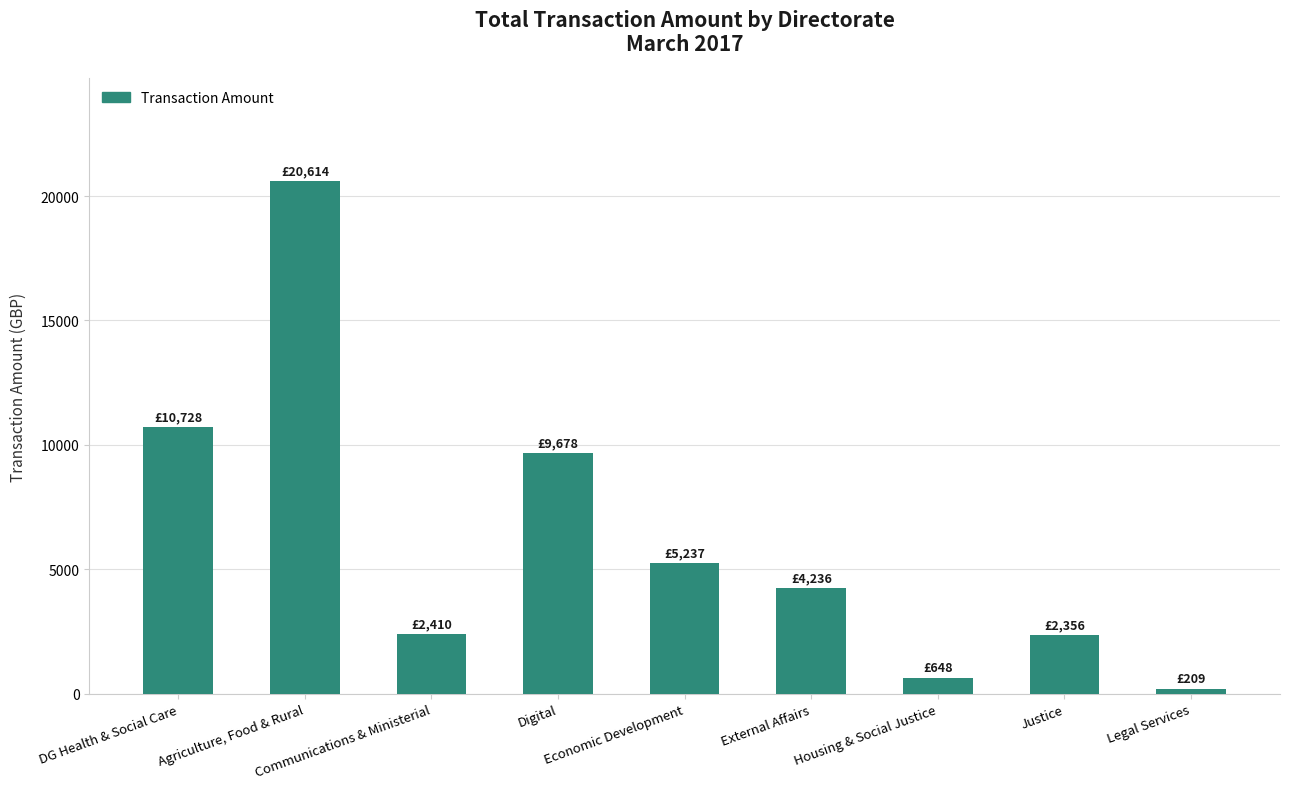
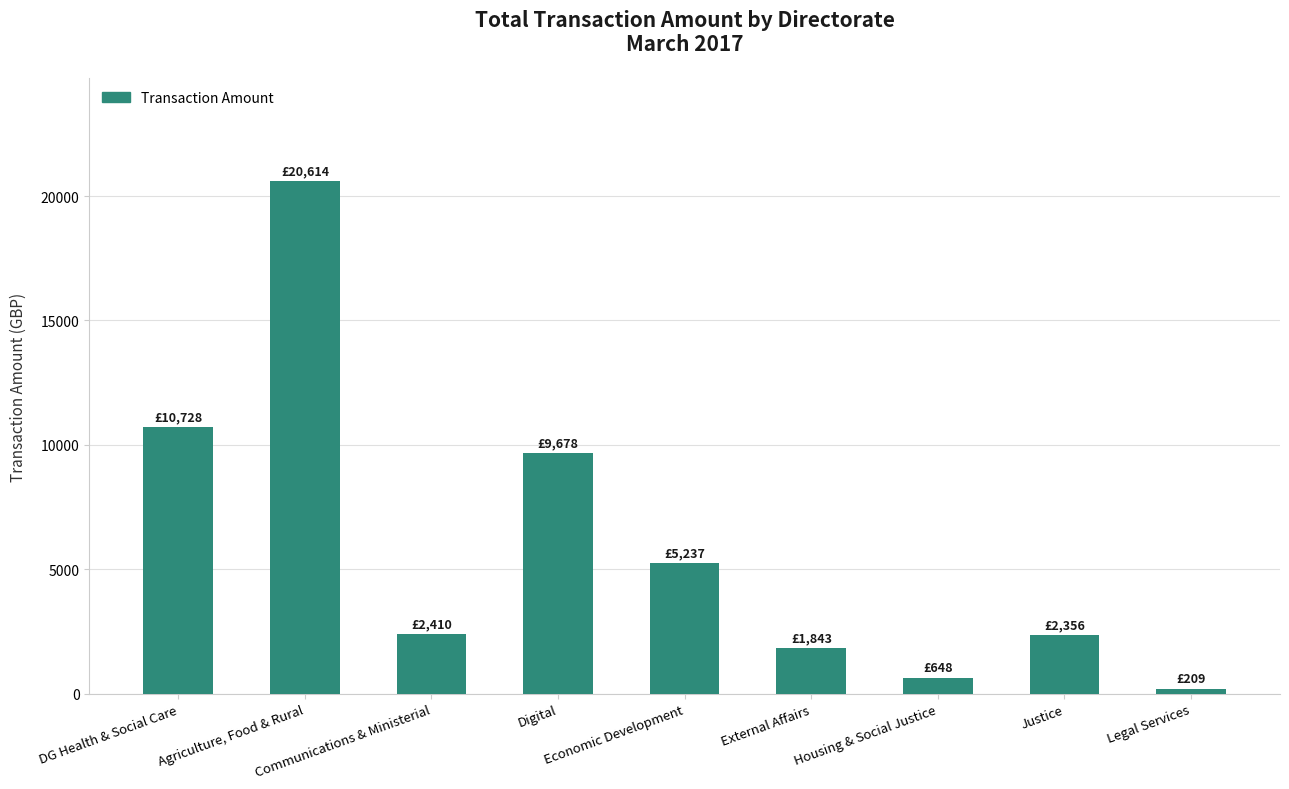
  {
    "DG Health & Social Care": "£10,728",
    "Agriculture, Food & Rural": "£20,614",
    "Communications & Ministerial": "£2,410",
    "Digital": "£9,678",
    "Economic Development": "£5,237",
-   "External Affairs": "£4,236",
+   "External Affairs": "£1,843",
    "Housing & Social Justice": "£648",
    "Justice": "£2,356",
    "Legal Services": "£209"
  }
